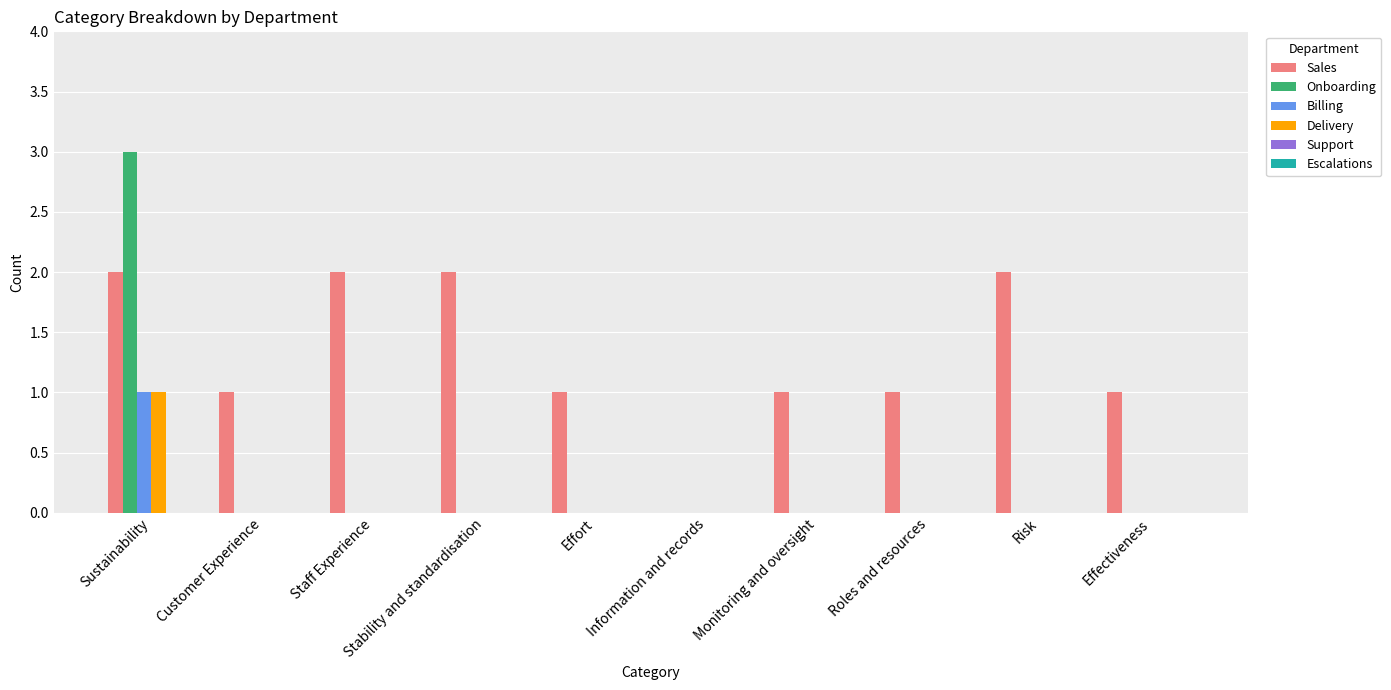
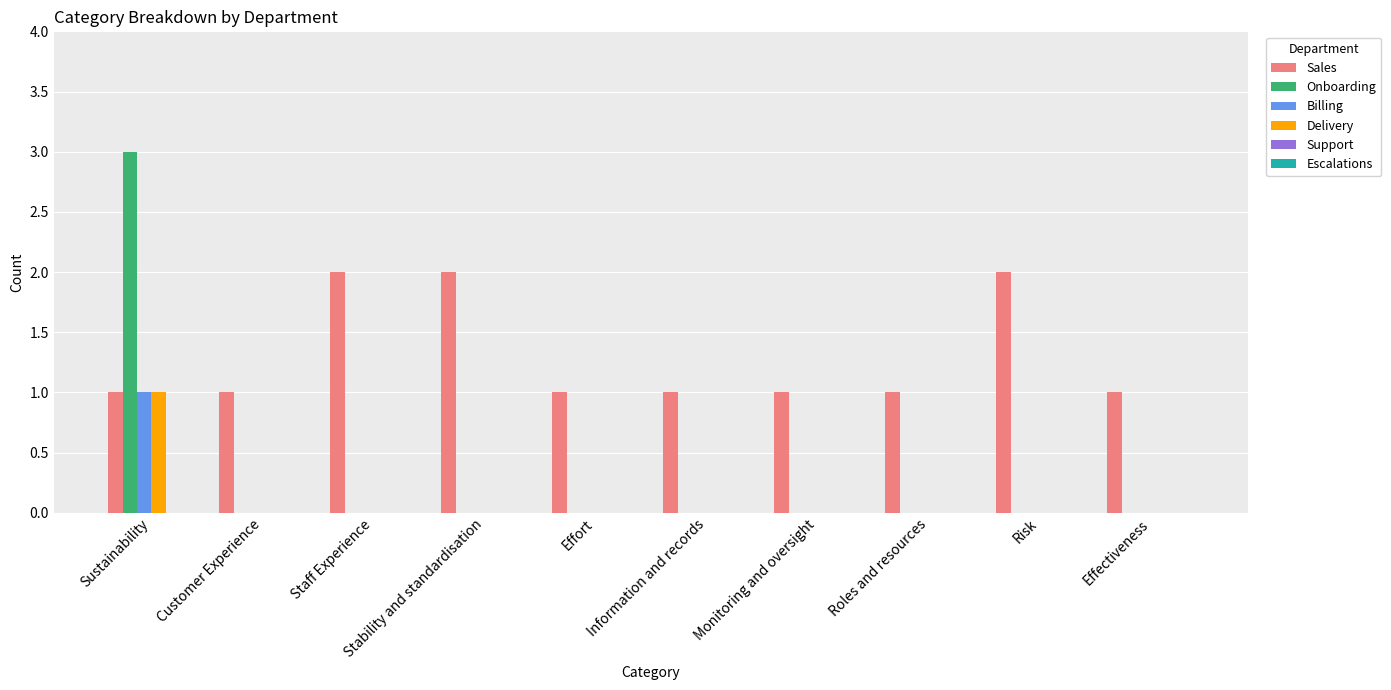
  {
    "Sales": {
-     "Sustainability": 2,
+     "Sustainability": 1,
      "Customer Experience": 1,
      "Staff Experience": 2,
      "Stability and standardisation": 2,
      "Effort": 1,
-     "Information and records": 0,
+     "Information and records": 1,
      "Monitoring and oversight": 1,
      "Roles and resources": 1,
      "Risk": 2,
      "Effectiveness": 1
    },
    "Onboarding": {
      "Sustainability": 3,
      "Customer Experience": 0,
      "Staff Experience": 0,
      "Stability and standardisation": 0,
      "Effort": 0,
      "Information and records": 0,
      "Monitoring and oversight": 0,
      "Roles and resources": 0,
      "Risk": 0,
      "Effectiveness": 0
    },
    "Billing": {
      "Sustainability": 1,
      "Customer Experience": 0,
      "Staff Experience": 0,
      "Stability and standardisation": 0,
      "Effort": 0,
      "Information and records": 0,
      "Monitoring and oversight": 0,
      "Roles and resources": 0,
      "Risk": 0,
      "Effectiveness": 0
    },
    "Delivery": {
      "Sustainability": 1,
      "Customer Experience": 0,
      "Staff Experience": 0,
      "Stability and standardisation": 0,
      "Effort": 0,
      "Information and records": 0,
      "Monitoring and oversight": 0,
      "Roles and resources": 0,
      "Risk": 0,
      "Effectiveness": 0
    },
    "Support": {
      "Sustainability": 0,
      "Customer Experience": 0,
      "Staff Experience": 0,
      "Stability and standardisation": 0,
      "Effort": 0,
      "Information and records": 0,
      "Monitoring and oversight": 0,
      "Roles and resources": 0,
      "Risk": 0,
      "Effectiveness": 0
    },
    "Escalations": {
      "Sustainability": 0,
      "Customer Experience": 0,
      "Staff Experience": 0,
      "Stability and standardisation": 0,
      "Effort": 0,
      "Information and records": 0,
      "Monitoring and oversight": 0,
      "Roles and resources": 0,
      "Risk": 0,
      "Effectiveness": 0
    }
  }
